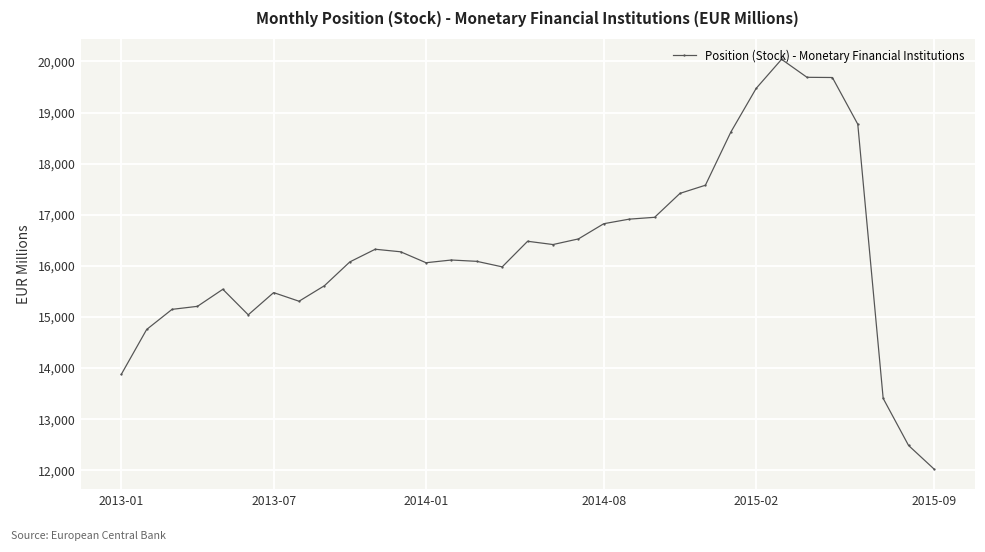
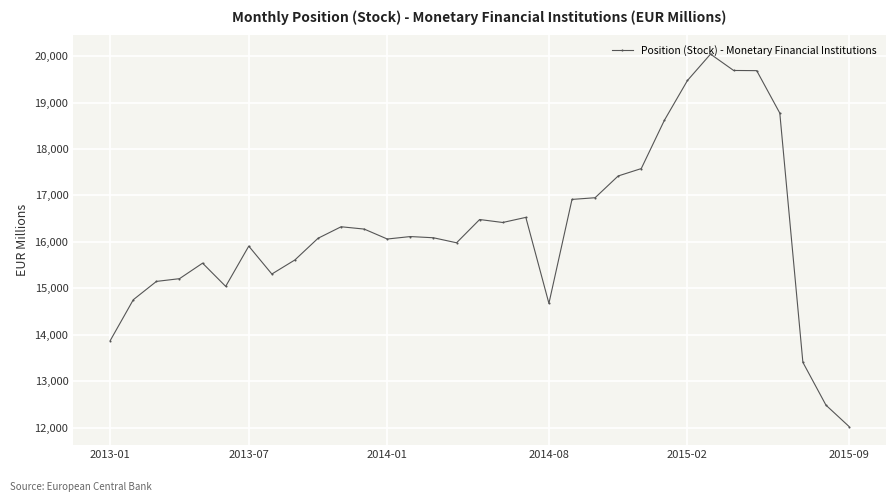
  {
    "2013-01": "13,900",
-   "2013-07": "15,500",
+   "2013-07": "15,900",
    "2014-01": "16,100",
-   "2014-08": "16,800",
+   "2014-08": "14,700",
    "2015-02": "19,500",
    "2015-09": "12,000"
  }
